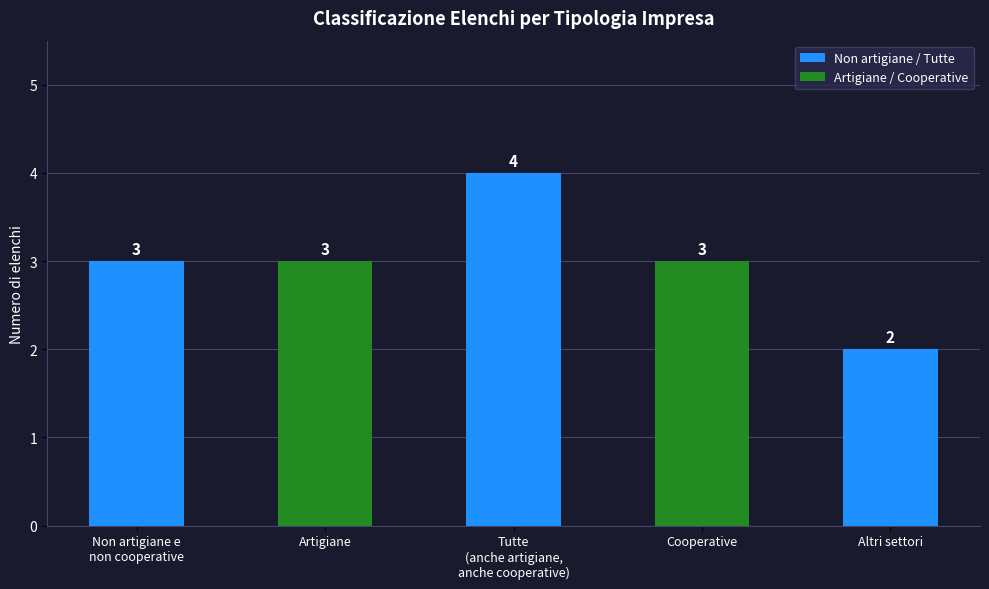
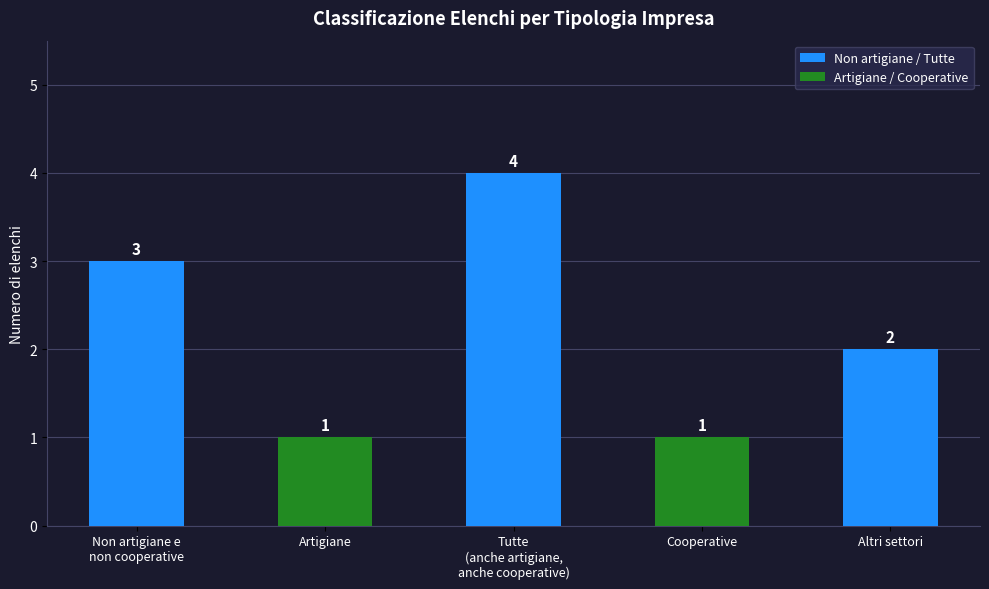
  {
    "Non artigiane e non cooperative": 3,
-   "Artigiane": 3,
+   "Artigiane": 1,
    "Tutte (anche artigiane, anche cooperative)": 4,
-   "Cooperative": 3,
+   "Cooperative": 1,
    "Altri settori": 2
  }
